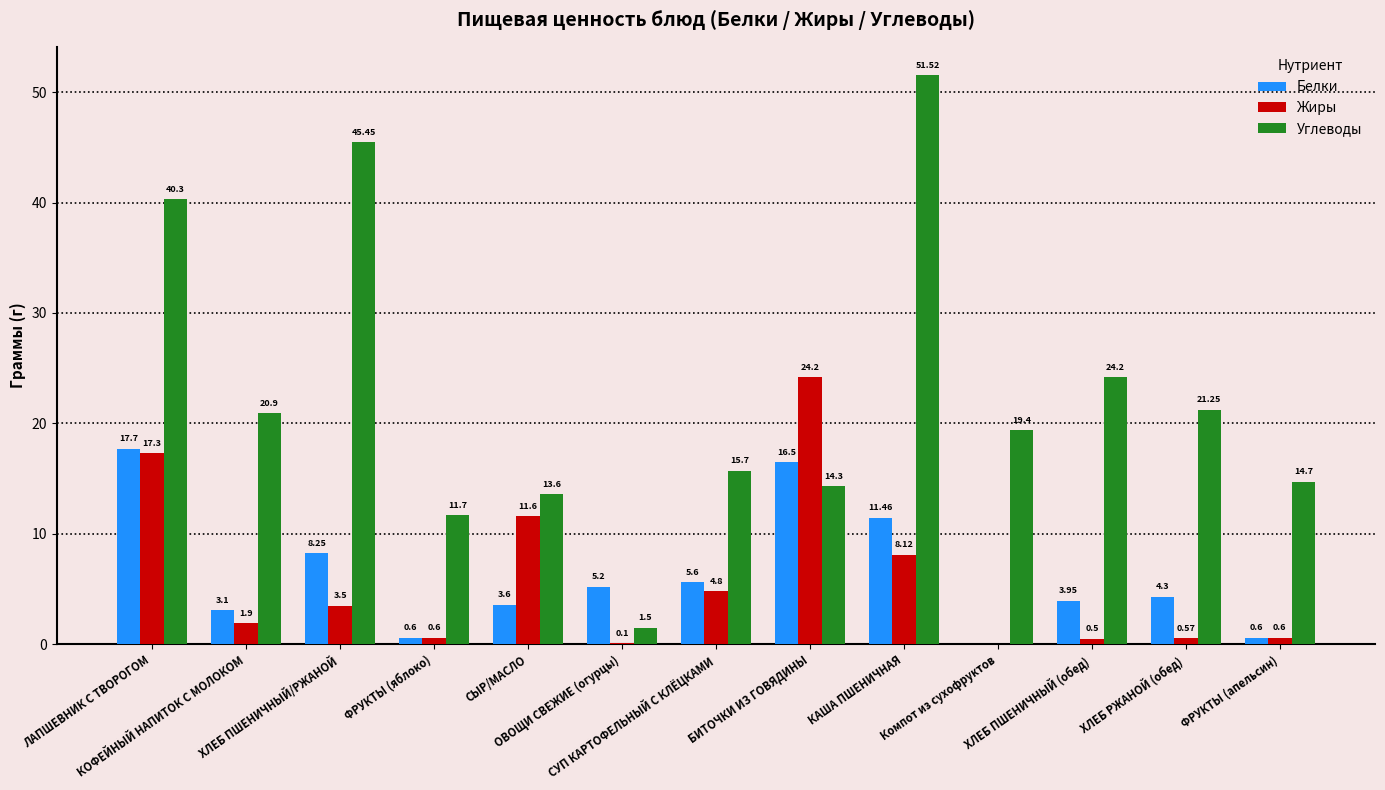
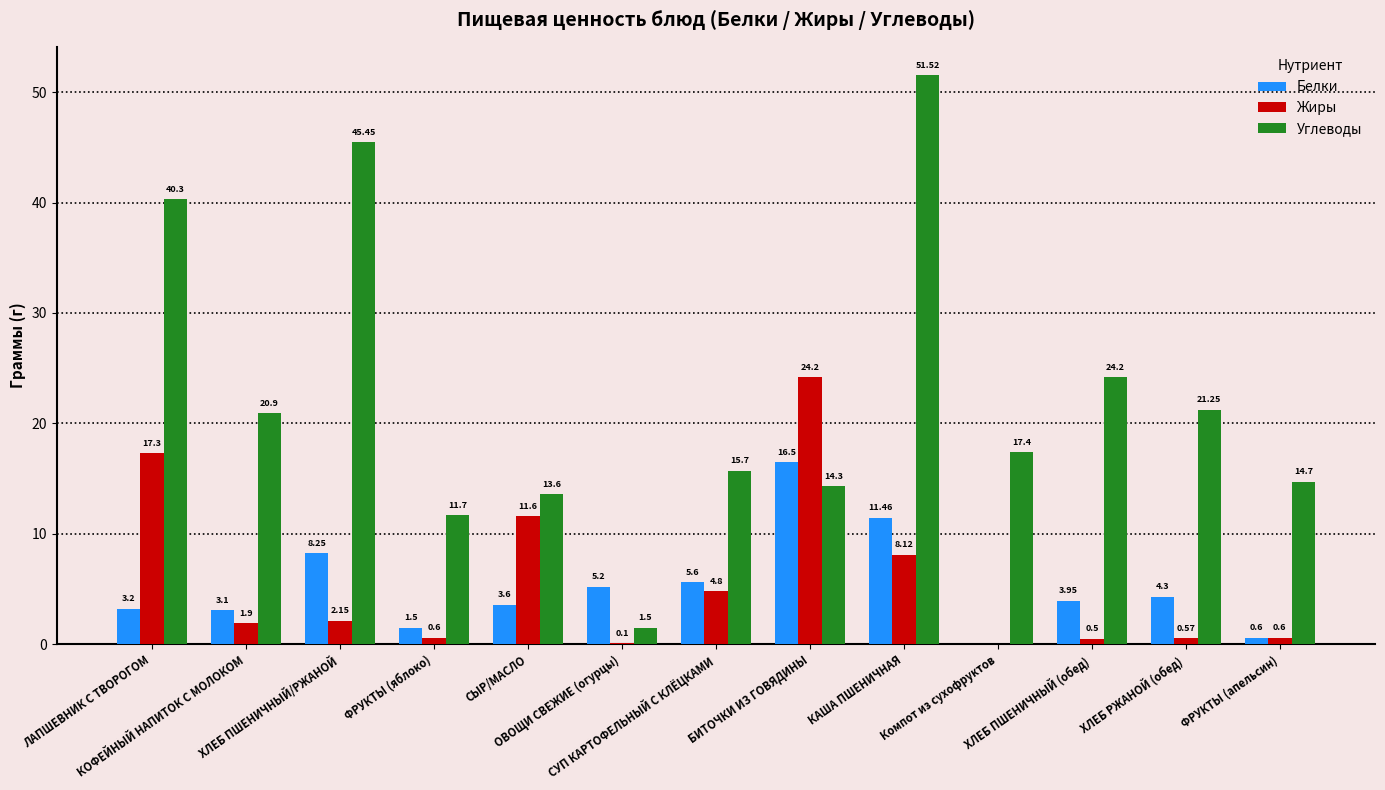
  {
    "Белки": {
-     "ЛАПШЕВНИК С ТВОРОГОМ": 17.7,
+     "ЛАПШЕВНИК С ТВОРОГОМ": 3.2,
      "КОФЕЙНЫЙ НАПИТОК С МОЛОКОМ": 3.1,
      "ХЛЕБ ПШЕНИЧНЫЙ/РЖАНОЙ": 8.25,
-     "ФРУКТЫ (яблоко)": 0.6,
+     "ФРУКТЫ (яблоко)": 1.5,
      "СЫР/МАСЛО": 3.6,
      "ОВОЩИ СВЕЖИЕ (огурцы)": 5.2,
      "СУП КАРТОФЕЛЬНЫЙ С КЛЁЦКАМИ": 5.6,
      "БИТОЧКИ ИЗ ГОВЯДИНЫ": 16.5,
      "КАША ПШЕНИЧНАЯ": 11.46,
      "ХЛЕБ ПШЕНИЧНЫЙ (обед)": 3.95,
      "ХЛЕБ РЖАНОЙ (обед)": 4.3,
      "ФРУКТЫ (апельсин)": 0.6
    },
    "Жиры": {
      "ЛАПШЕВНИК С ТВОРОГОМ": 17.3,
      "КОФЕЙНЫЙ НАПИТОК С МОЛОКОМ": 1.9,
-     "ХЛЕБ ПШЕНИЧНЫЙ/РЖАНОЙ": 3.5,
+     "ХЛЕБ ПШЕНИЧНЫЙ/РЖАНОЙ": 2.15,
      "ФРУКТЫ (яблоко)": 0.6,
      "СЫР/МАСЛО": 11.6,
      "ОВОЩИ СВЕЖИЕ (огурцы)": 0.1,
      "СУП КАРТОФЕЛЬНЫЙ С КЛЁЦКАМИ": 4.8,
      "БИТОЧКИ ИЗ ГОВЯДИНЫ": 24.2,
      "КАША ПШЕНИЧНАЯ": 8.12,
      "ХЛЕБ ПШЕНИЧНЫЙ (обед)": 0.5,
      "ХЛЕБ РЖАНОЙ (обед)": 0.57,
      "ФРУКТЫ (апельсин)": 0.6
    },
    "Углеводы": {
      "ЛАПШЕВНИК С ТВОРОГОМ": 40.3,
      "КОФЕЙНЫЙ НАПИТОК С МОЛОКОМ": 20.9,
      "ХЛЕБ ПШЕНИЧНЫЙ/РЖАНОЙ": 45.45,
      "ФРУКТЫ (яблоко)": 11.7,
      "СЫР/МАСЛО": 13.6,
      "ОВОЩИ СВЕЖИЕ (огурцы)": 1.5,
      "СУП КАРТОФЕЛЬНЫЙ С КЛЁЦКАМИ": 15.7,
      "БИТОЧКИ ИЗ ГОВЯДИНЫ": 14.3,
      "КАША ПШЕНИЧНАЯ": 51.52,
-     "Компот из сухофруктов": 19.4,
+     "Компот из сухофруктов": 17.4,
      "ХЛЕБ ПШЕНИЧНЫЙ (обед)": 24.2,
      "ХЛЕБ РЖАНОЙ (обед)": 21.25,
      "ФРУКТЫ (апельсин)": 14.7
    }
  }
